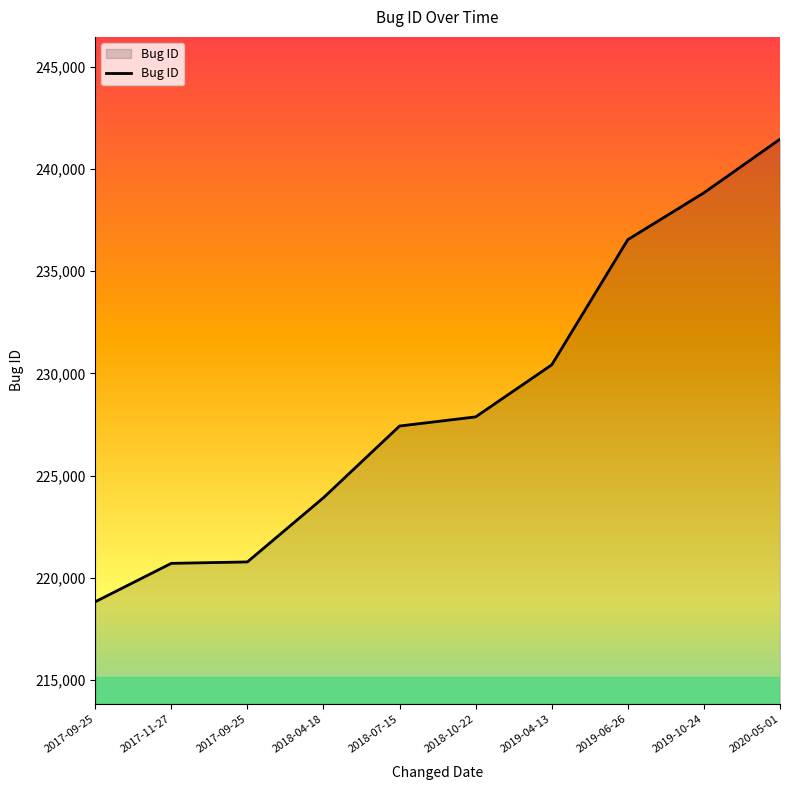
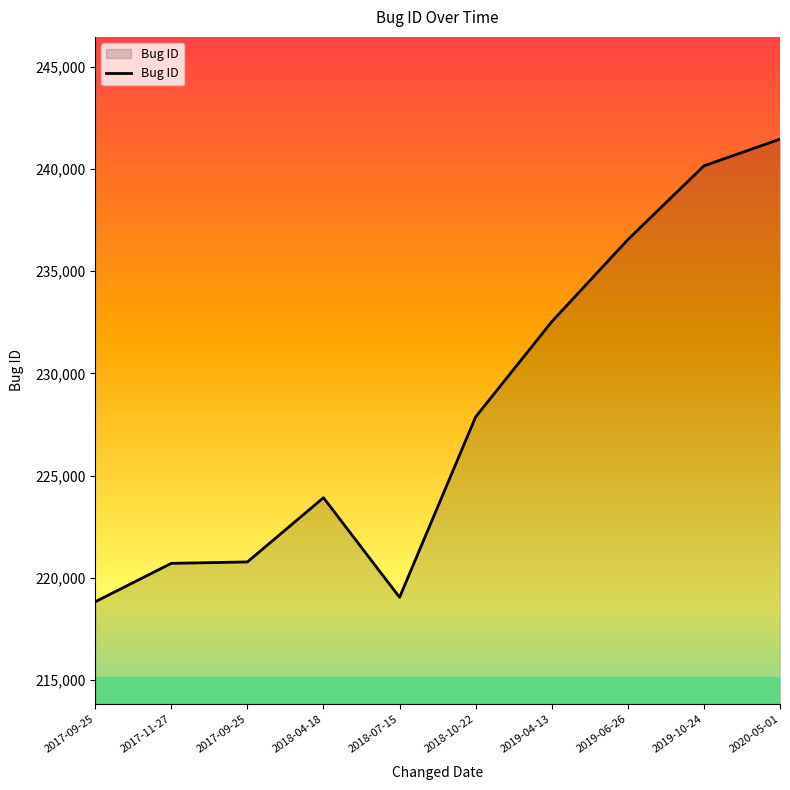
  {
    "2017-11-27": "220,700",
    "2018-04-18": "223,900",
-   "2018-07-15": "227,400",
+   "2018-07-15": "219,100",
    "2018-10-22": "227,900",
-   "2019-04-13": "230,400",
+   "2019-04-13": "232,500",
    "2019-06-26": "236,500",
-   "2019-10-24": "238,800",
+   "2019-10-24": "240,100",
    "2020-05-01": "241,400"
  }
